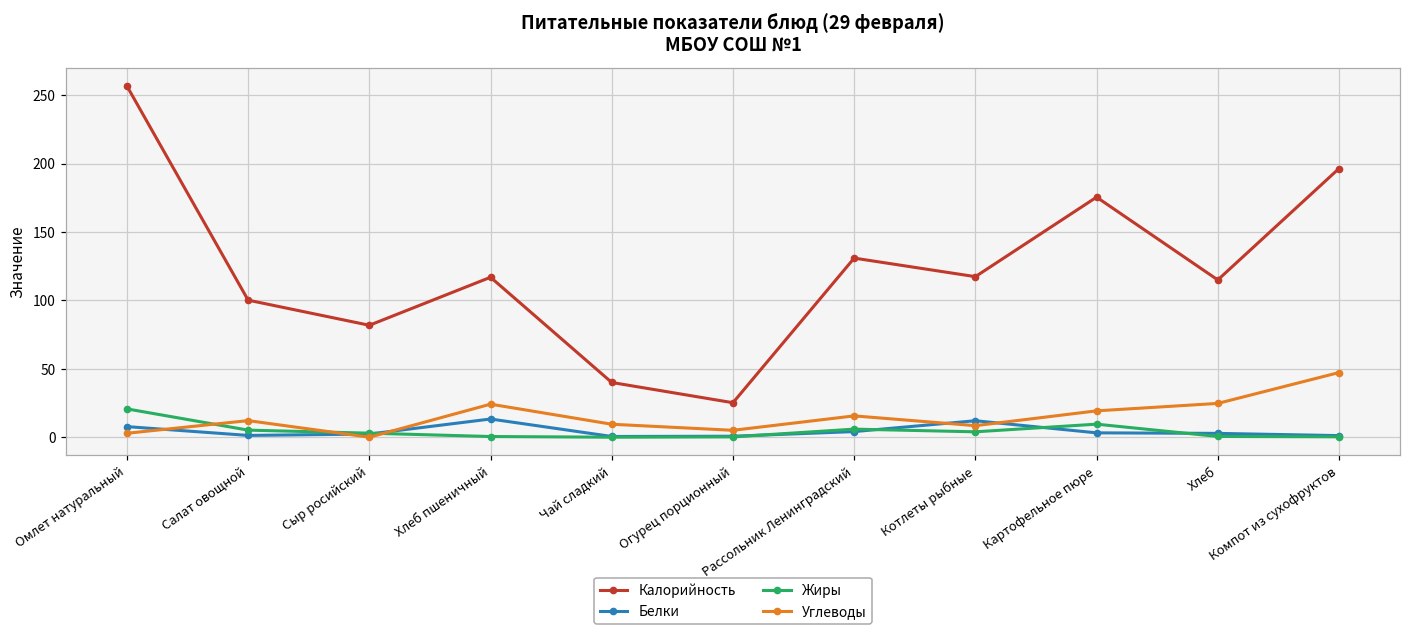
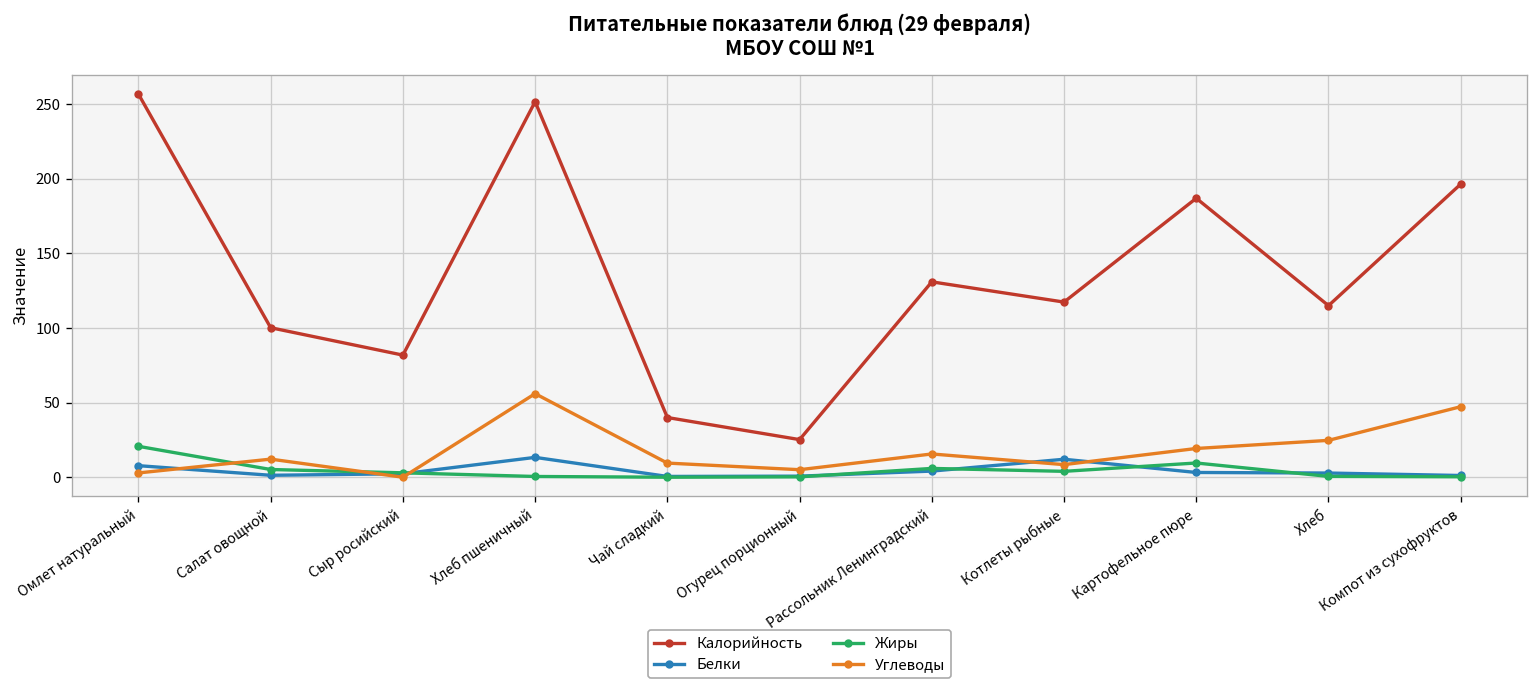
  {
    "Калорийность": {
      "Омлет натуральный": 257,
      "Салат овощной": 100,
      "Сыр росийский": 82,
-     "Хлеб пшеничный": 117,
+     "Хлеб пшеничный": 252,
      "Чай сладкий": 40,
      "Огурец порционный": 25,
      "Рассольник Ленинградский": 131,
      "Котлеты рыбные": 117,
-     "Картофельное пюре": 175,
+     "Картофельное пюре": 187,
      "Хлеб": 115,
      "Компот из сухофруктов": 196
    },
    "Белки": {
      "Омлет натуральный": 8,
      "Салат овощной": 1,
      "Хлеб пшеничный": 13,
      "Котлеты рыбные": 12,
      "Картофельное пюре": 3,
      "Хлеб": 3
    },
    "Жиры": {
      "Омлет натуральный": 21,
      "Салат овощной": 5,
      "Хлеб пшеничный": 1,
      "Котлеты рыбные": 4,
      "Картофельное пюре": 10,
      "Хлеб": 1
    },
    "Углеводы": {
      "Омлет натуральный": 3,
      "Салат овощной": 12,
      "Сыр росийский": 0,
-     "Хлеб пшеничный": 24,
+     "Хлеб пшеничный": 56,
      "Чай сладкий": 9,
      "Огурец порционный": 5,
      "Рассольник Ленинградский": 16,
      "Котлеты рыбные": 8,
      "Картофельное пюре": 19,
      "Хлеб": 25,
      "Компот из сухофруктов": 47
    }
  }
